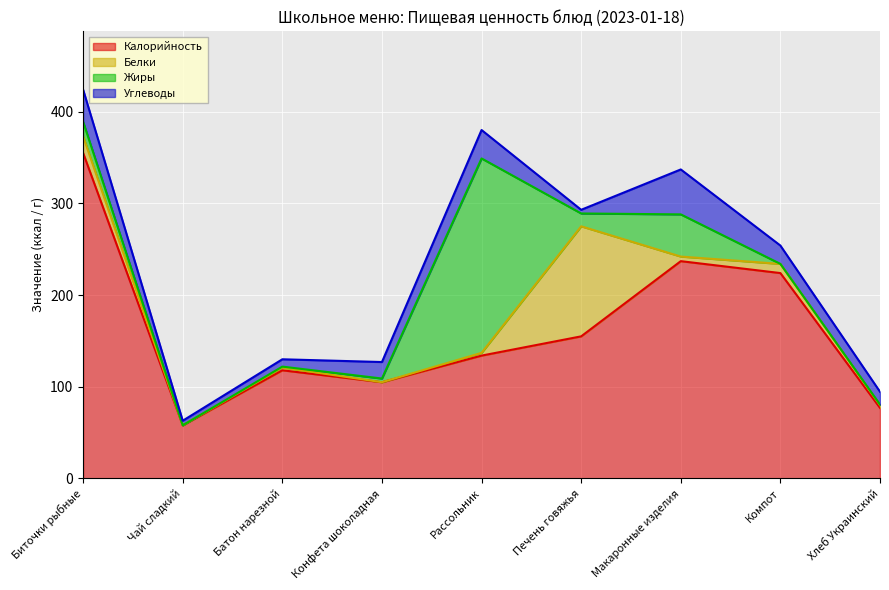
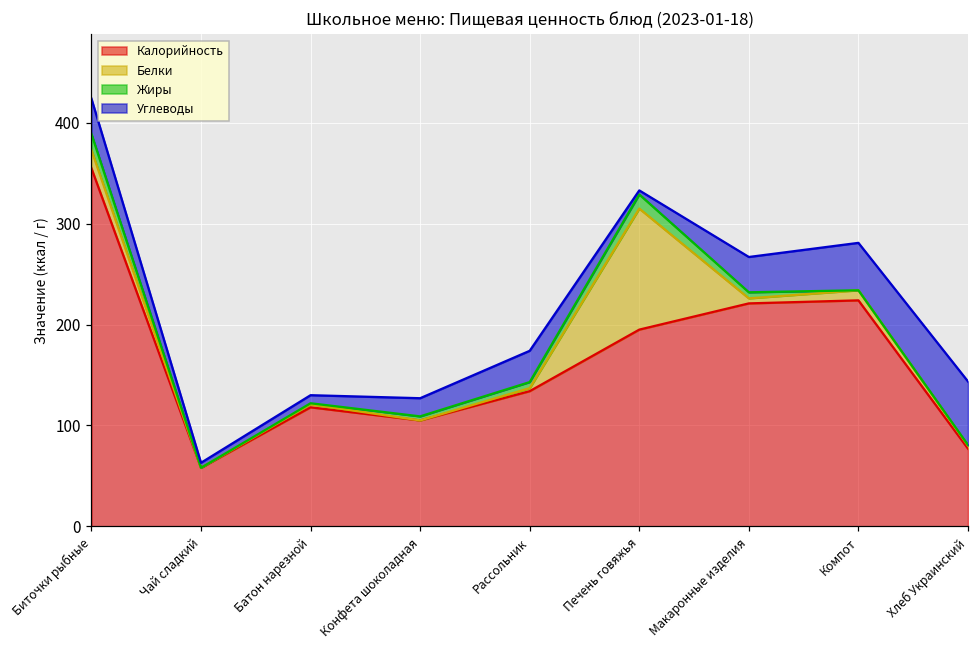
  {
    "Калорийность": {
      "Биточки рыбные": 360,
      "Батон нарезной": 120,
      "Рассольник": 130,
-     "Печень говяжья": 160,
-     "Макаронные изделия": 240,
+     "Печень говяжья": 200,
+     "Макаронные изделия": 220,
      "Компот": 220,
      "Хлеб Украинский": 80
    },
    "Белки": {
      "Биточки рыбные": 20,
      "Рассольник": 0,
      "Печень говяжья": 120,
      "Макаронные изделия": 10
    },
    "Жиры": {
      "Биточки рыбные": 20,
      "Конфета шоколадная": 0,
-     "Рассольник": 210,
+     "Рассольник": 10,
      "Печень говяжья": 10,
-     "Макаронные изделия": 50
+     "Макаронные изделия": 10
    },
    "Углеводы": {
      "Биточки рыбные": 40,
      "Чай сладкий": 10,
      "Батон нарезной": 10,
      "Конфета шоколадная": 20,
      "Рассольник": 30,
      "Печень говяжья": 0,
-     "Макаронные изделия": 50,
-     "Компот": 20,
-     "Хлеб Украинский": 10
+     "Макаронные изделия": 40,
+     "Компот": 50,
+     "Хлеб Украинский": 60
    }
  }
